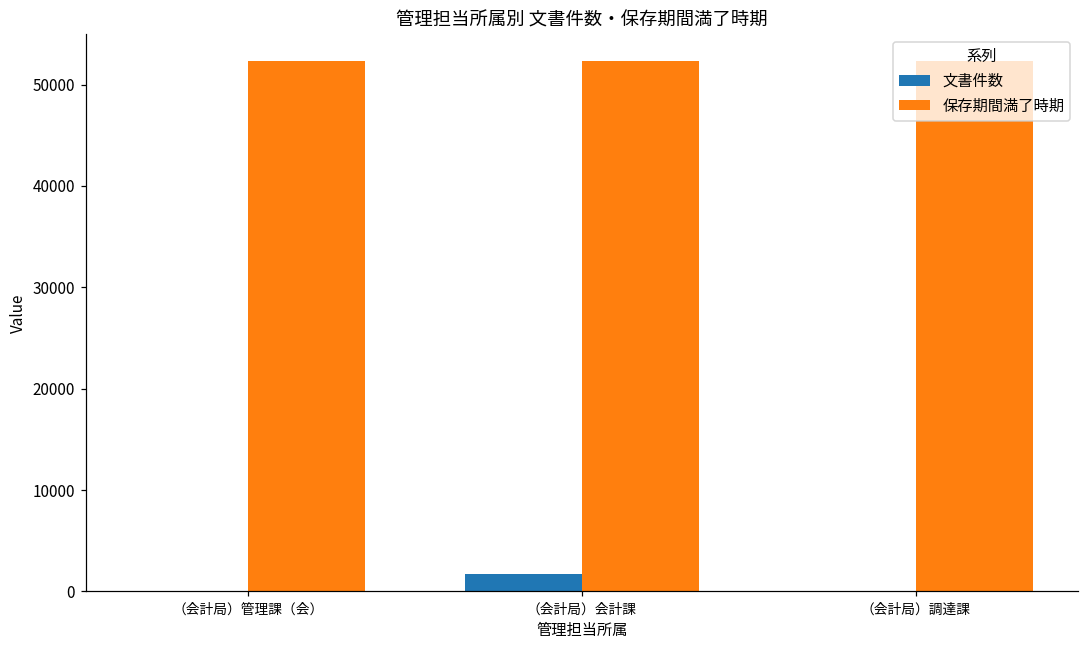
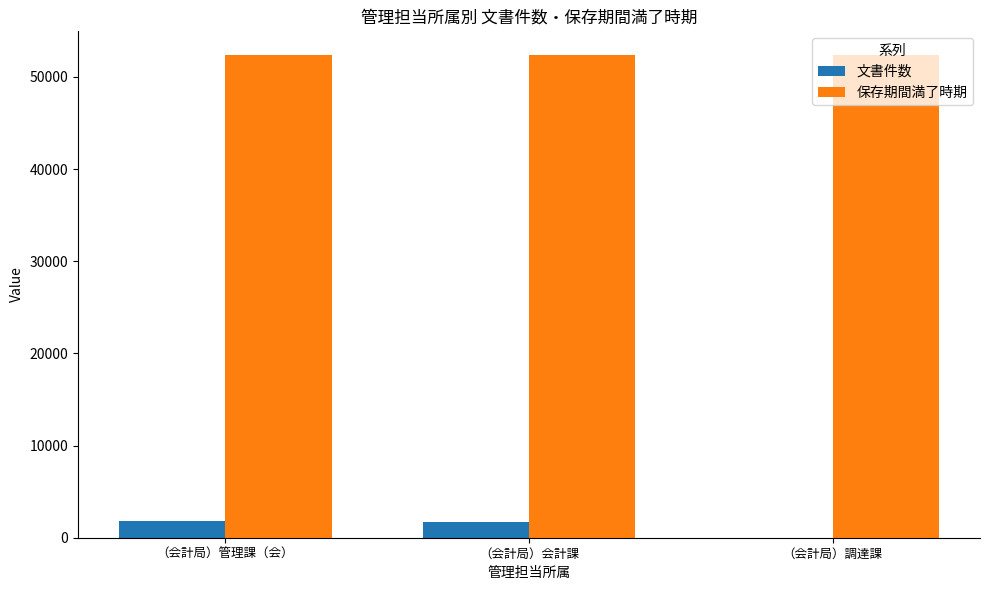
  {
    "文書件数": {
-     "（会計局）管理課（会）": 0,
+     "（会計局）管理課（会）": 2000,
      "（会計局）会計課": 2000
    },
    "保存期間満了時期": {
      "（会計局）管理課（会）": 52000,
      "（会計局）会計課": 52000
    }
  }
